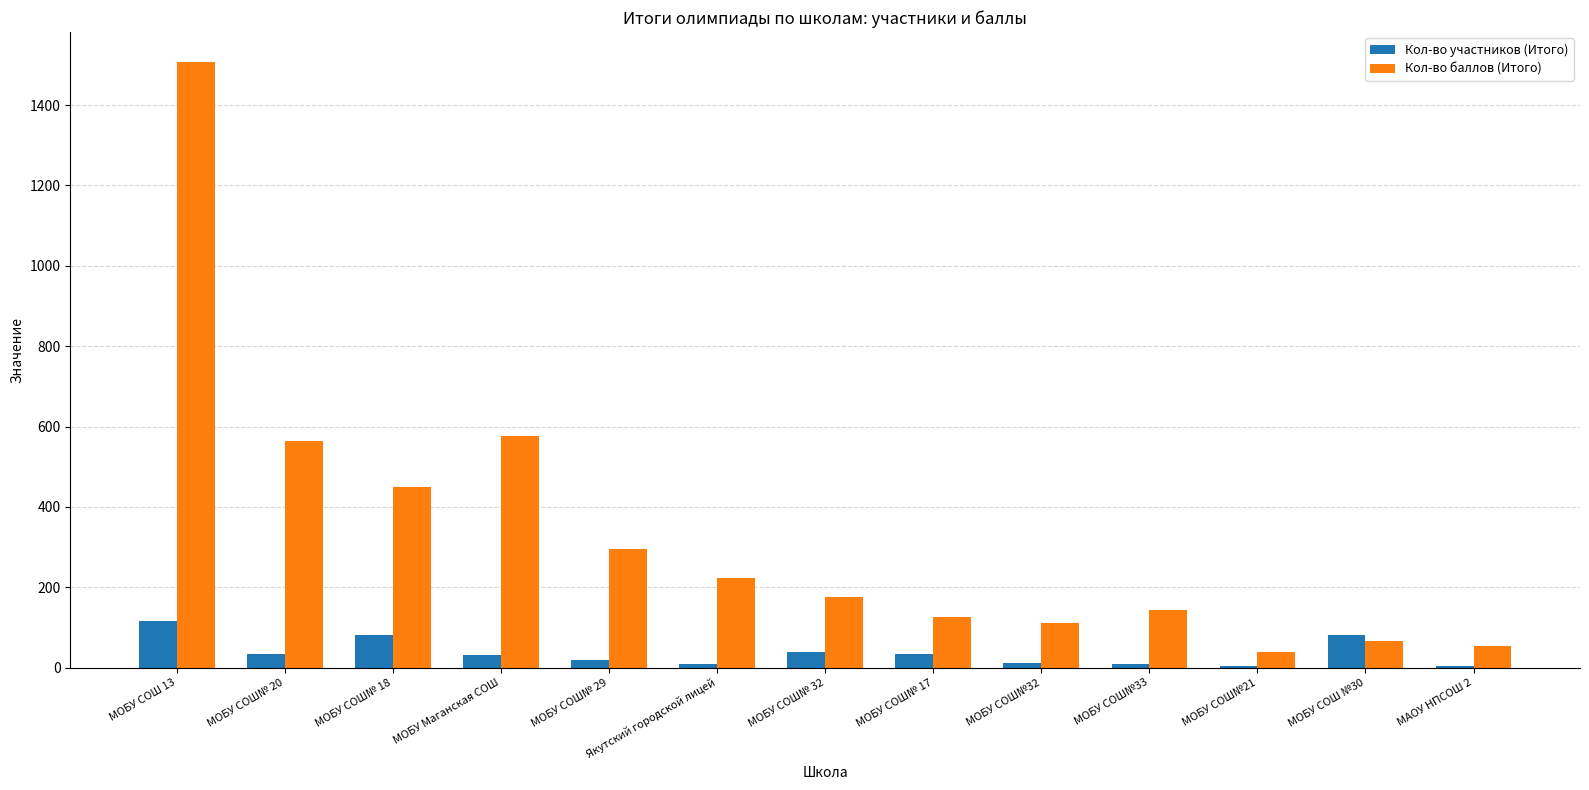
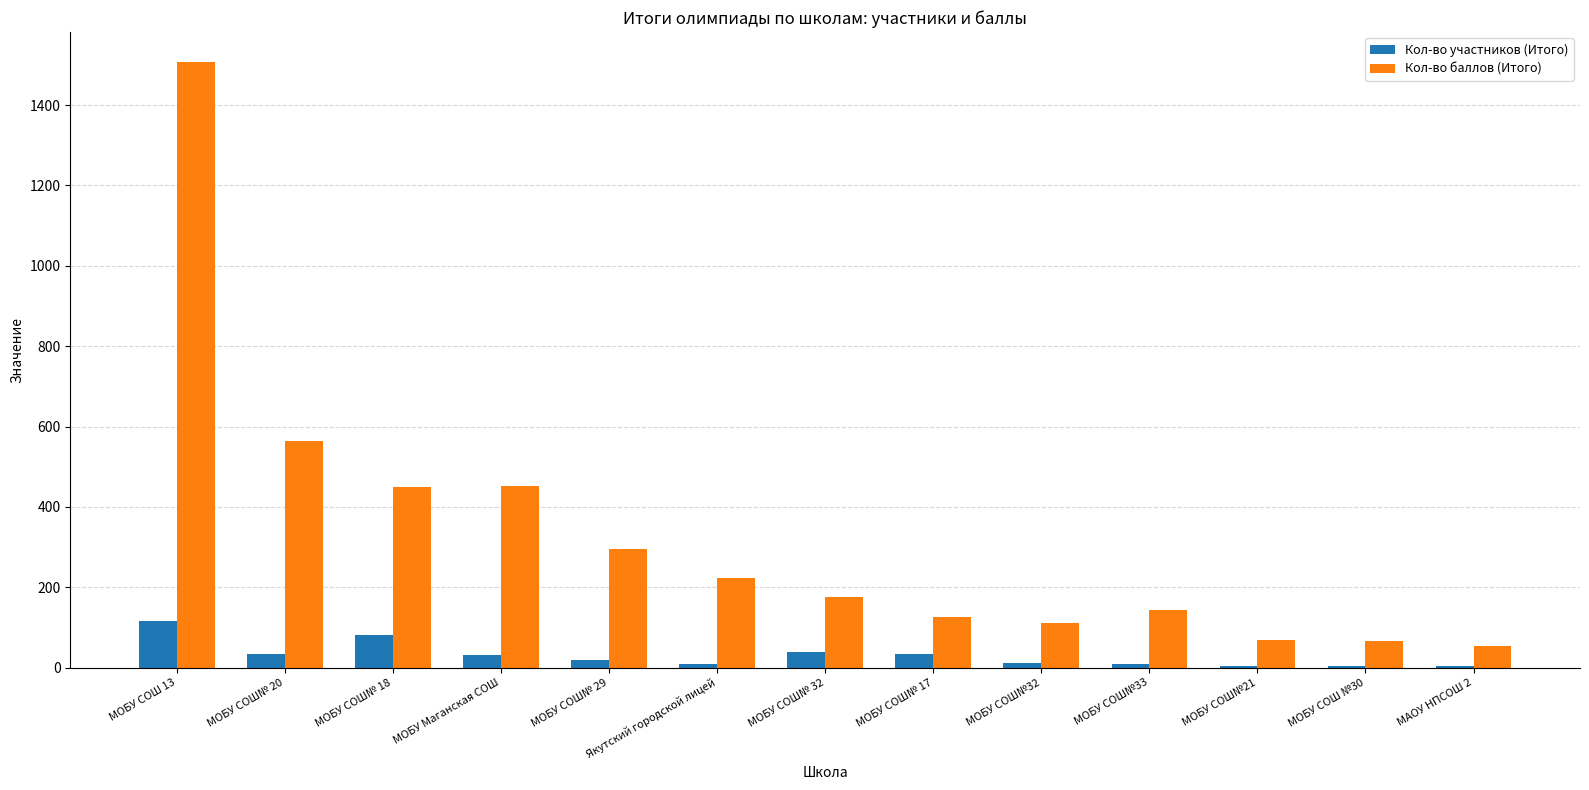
  {
    "Кол-во участников (Итого)": {
      "МОБУ СОШ 13": 120,
      "МОБУ СОШ№ 20": 30,
      "МОБУ СОШ№ 18": 80,
      "МОБУ Маганская СОШ": 30,
      "МОБУ СОШ№ 29": 20,
      "Якутский городской лицей": 10,
      "МОБУ СОШ№ 32": 40,
      "МОБУ СОШ№ 17": 30,
      "МОБУ СОШ№32": 10,
      "МОБУ СОШ№33": 10,
-     "МОБУ СОШ №30": 80
+     "МОБУ СОШ №30": 0
    },
    "Кол-во баллов (Итого)": {
      "МОБУ СОШ 13": 1510,
      "МОБУ СОШ№ 20": 560,
      "МОБУ СОШ№ 18": 450,
-     "МОБУ Маганская СОШ": 580,
+     "МОБУ Маганская СОШ": 450,
      "МОБУ СОШ№ 29": 300,
      "Якутский городской лицей": 220,
      "МОБУ СОШ№ 32": 180,
      "МОБУ СОШ№ 17": 130,
      "МОБУ СОШ№32": 110,
      "МОБУ СОШ№33": 140,
-     "МОБУ СОШ№21": 40,
+     "МОБУ СОШ№21": 70,
      "МОБУ СОШ №30": 70,
      "МАОУ НПСОШ 2": 50
    }
  }
